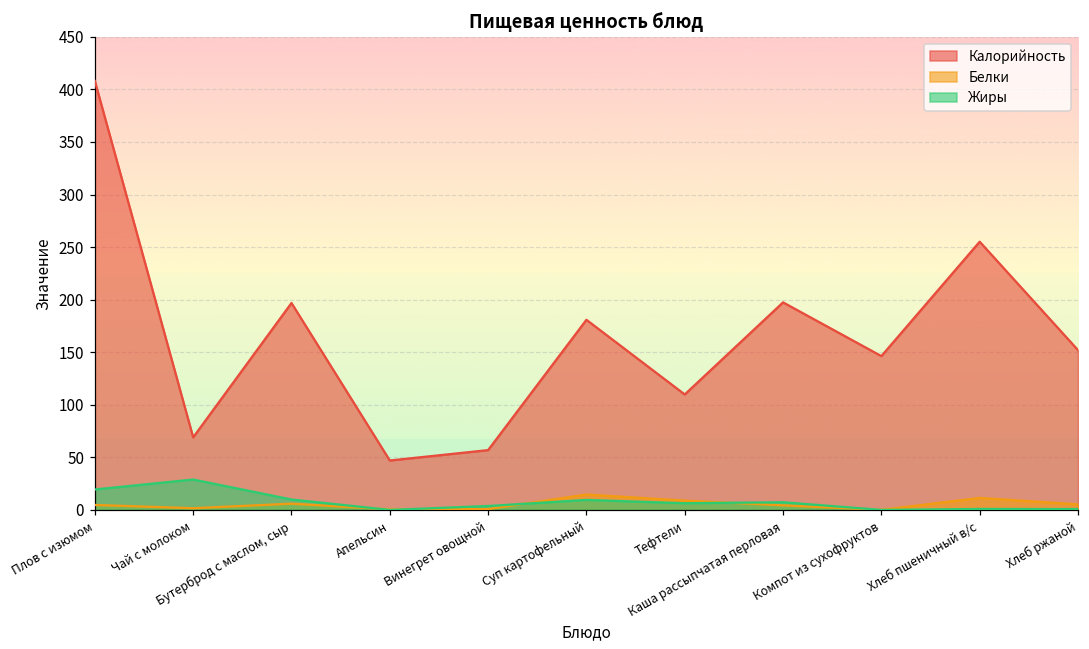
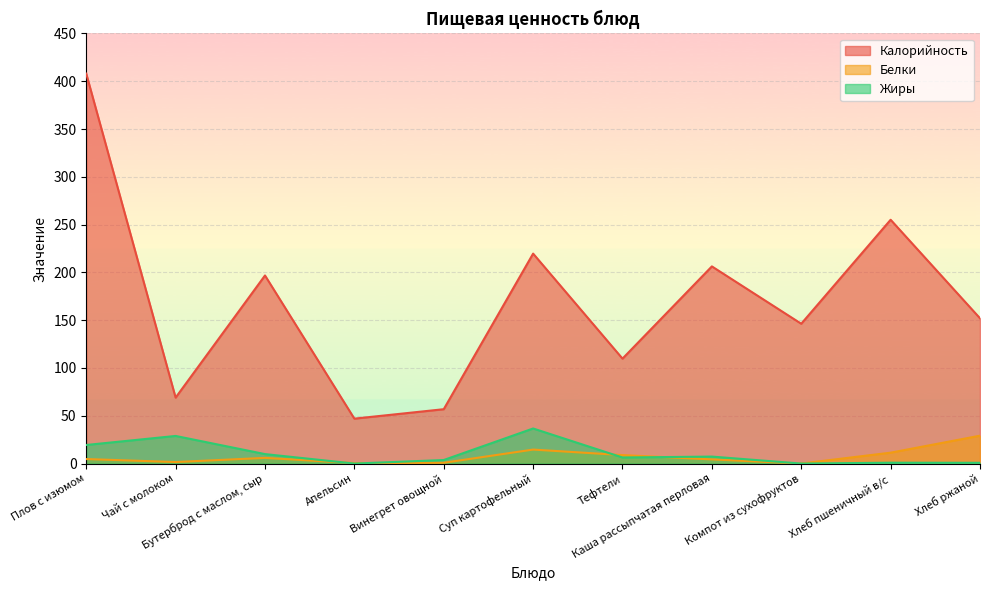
  {
    "Калорийность": {
      "Плов с изюмом": 410,
      "Чай с молоком": 70,
      "Бутерброд с маслом, сыр": 200,
      "Апельсин": 50,
      "Винегрет овощной": 60,
-     "Суп картофельный": 180,
+     "Суп картофельный": 220,
      "Тефтели": 110,
-     "Каша рассыпчатая перловая": 200,
+     "Каша рассыпчатая перловая": 210,
      "Компот из сухофруктов": 150,
      "Хлеб пшеничный в/с": 260,
      "Хлеб ржаной": 150
    },
    "Белки": {
      "Плов с изюмом": 0,
      "Чай с молоком": 0,
      "Бутерброд с маслом, сыр": 10,
      "Винегрет овощной": 0,
      "Суп картофельный": 10,
      "Каша рассыпчатая перловая": 0,
      "Хлеб пшеничный в/с": 10,
-     "Хлеб ржаной": 10
+     "Хлеб ржаной": 30
    },
    "Жиры": {
      "Плов с изюмом": 20,
      "Чай с молоком": 30,
      "Бутерброд с маслом, сыр": 10,
      "Винегрет овощной": 0,
-     "Суп картофельный": 10,
+     "Суп картофельный": 40,
      "Каша рассыпчатая перловая": 10,
      "Хлеб пшеничный в/с": 0,
      "Хлеб ржаной": 0
    }
  }
